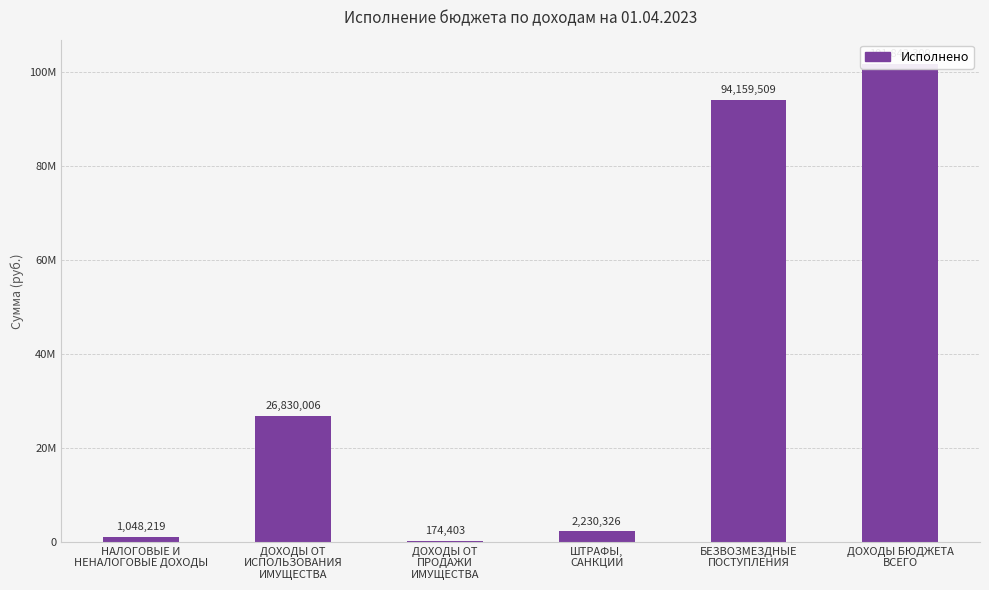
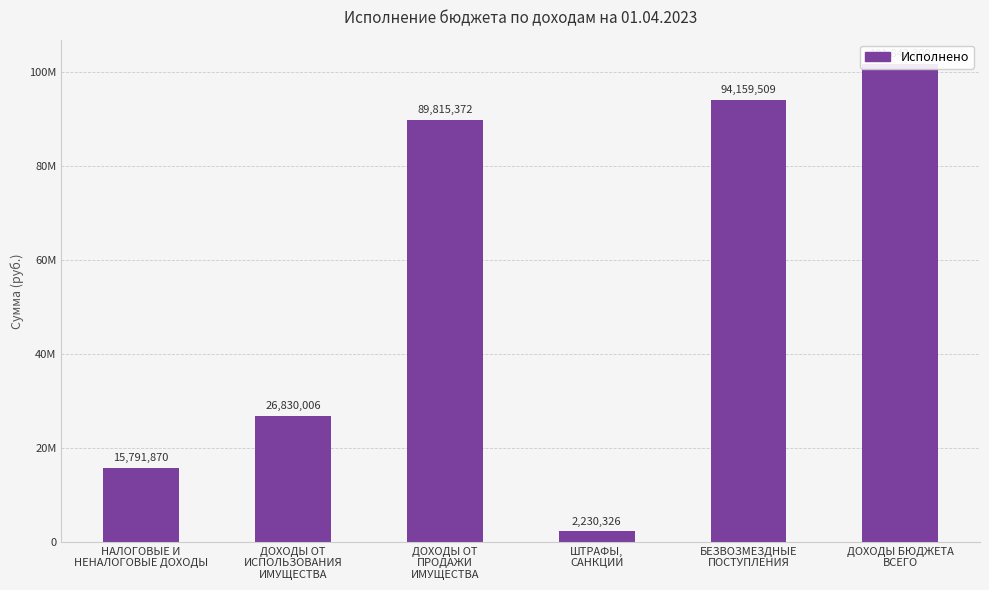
  {
-   "НАЛОГОВЫЕ И НЕНАЛОГОВЫЕ ДОХОДЫ": "1,048,219",
+   "НАЛОГОВЫЕ И НЕНАЛОГОВЫЕ ДОХОДЫ": "15,791,870",
    "ДОХОДЫ ОТ ИСПОЛЬЗОВАНИЯ ИМУЩЕСТВА": "26,830,006",
-   "ДОХОДЫ ОТ ПРОДАЖИ ИМУЩЕСТВА": "174,403",
+   "ДОХОДЫ ОТ ПРОДАЖИ ИМУЩЕСТВА": "89,815,372",
    "ШТРАФЫ, САНКЦИИ": "2,230,326",
    "БЕЗВОЗМЕЗДНЫЕ ПОСТУПЛЕНИЯ": "94,159,509"
  }
